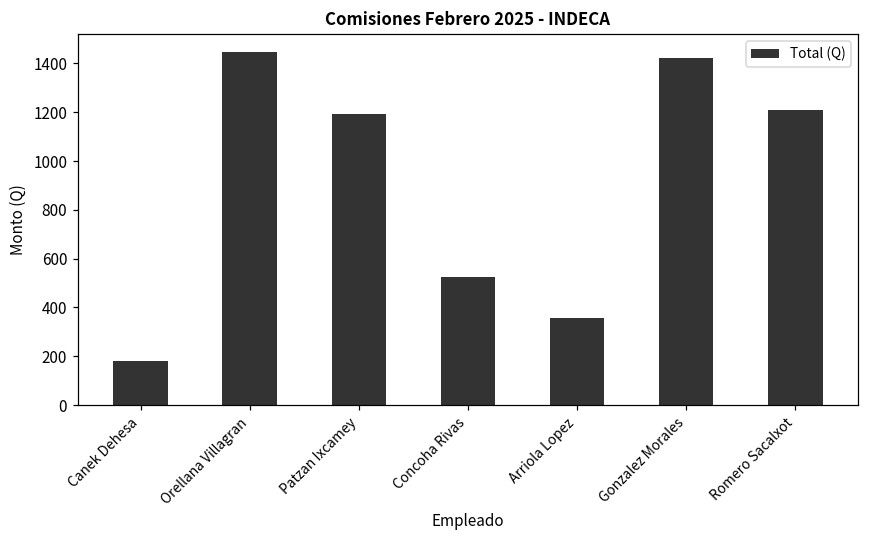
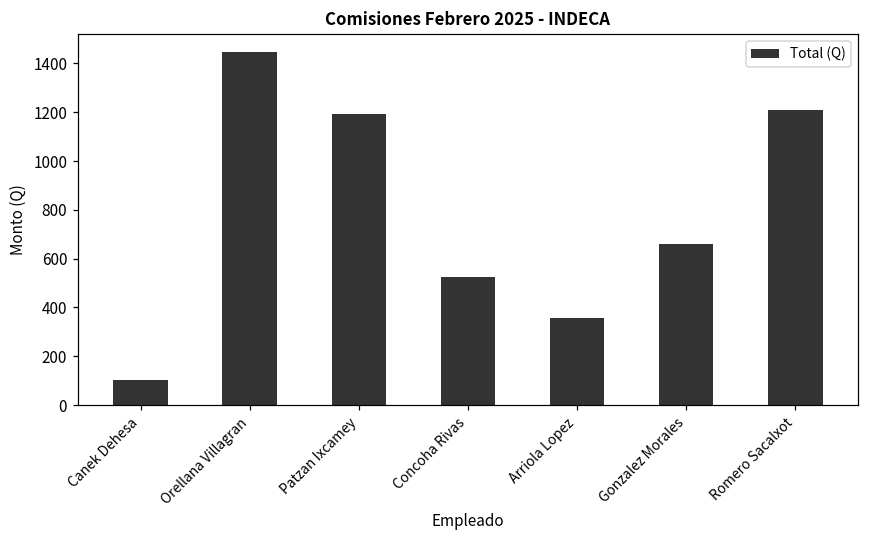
  {
-   "Canek Dehesa": 180,
+   "Canek Dehesa": 100,
    "Orellana Villagran": 1450,
    "Patzan Ixcamey": 1190,
    "Concoha Rivas": 520,
    "Arriola Lopez": 360,
-   "Gonzalez Morales": 1420,
+   "Gonzalez Morales": 660,
    "Romero Sacalxot": 1210
  }
